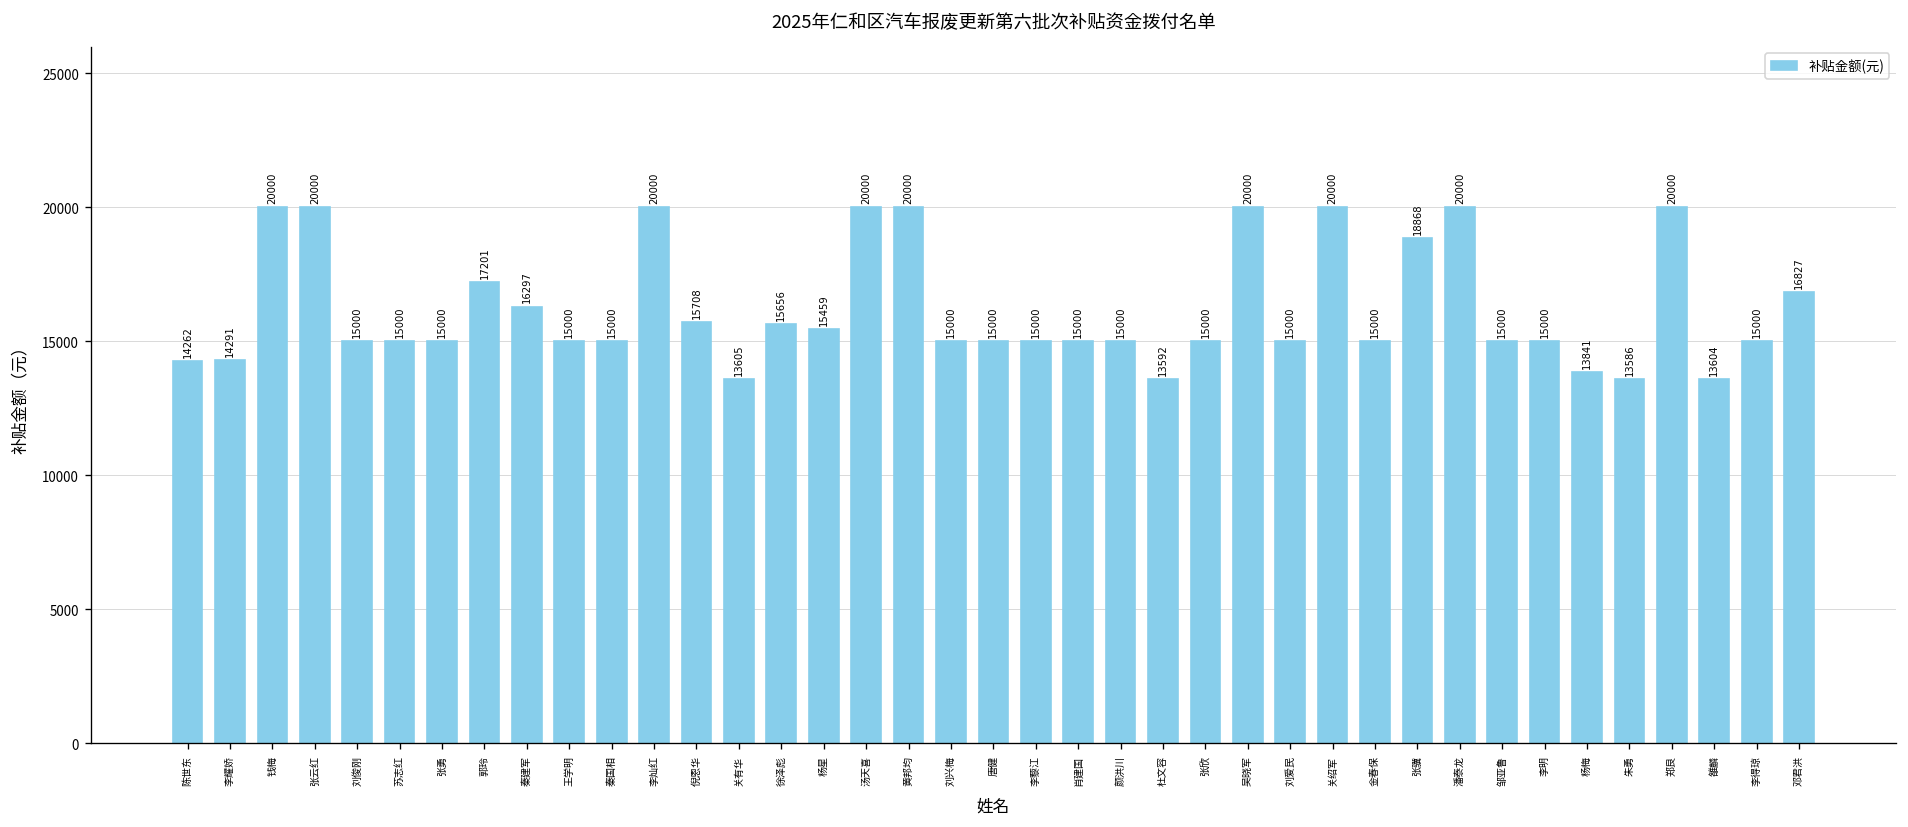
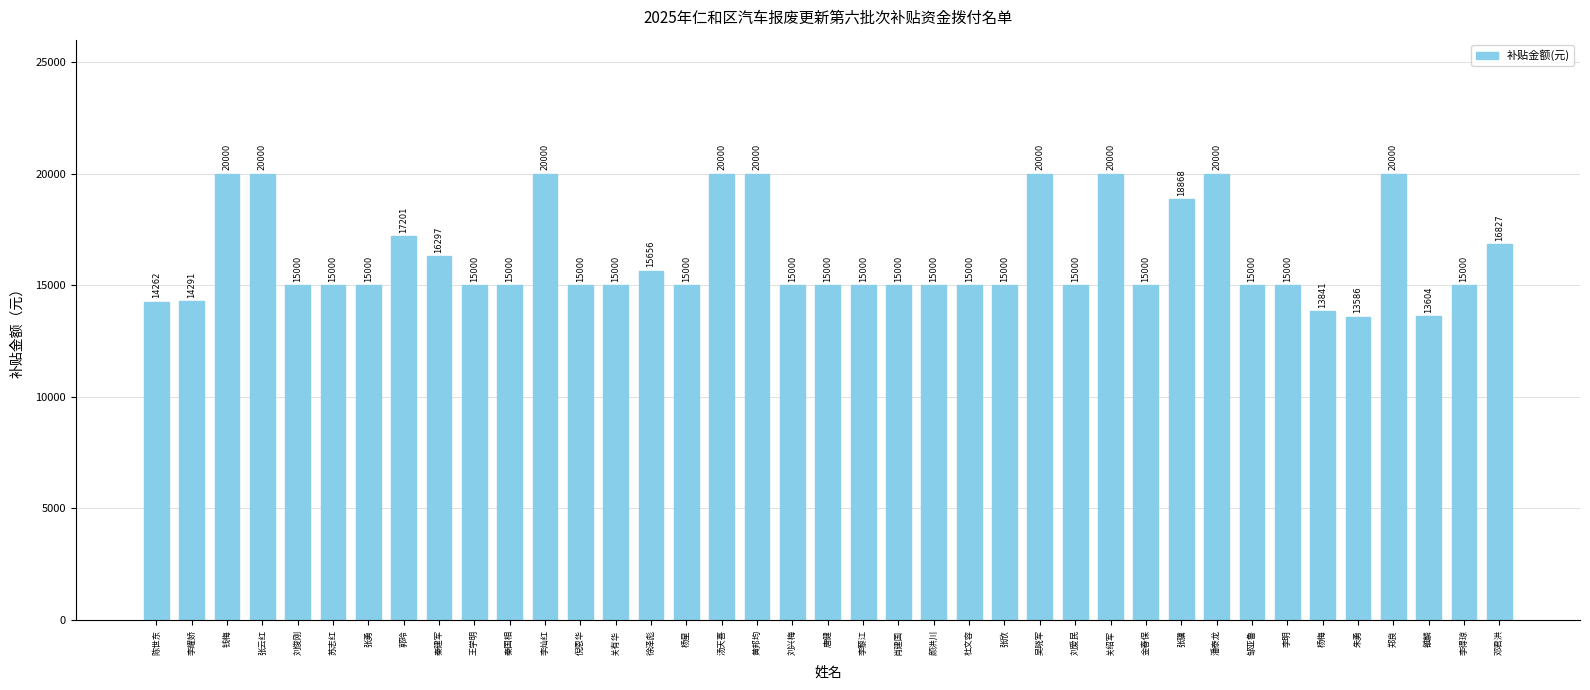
  {
    "陈世东": 14262,
    "李耀娇": 14291,
    "钱梅": 20000,
    "张云红": 20000,
    "刘俊刚": 15000,
    "苏志红": 15000,
    "张勇": 15000,
    "郭玲": 17201,
    "秦建军": 16297,
    "王学明": 15000,
    "秦国相": 15000,
    "李灿红": 20000,
-   "倪恩华": 15708,
-   "关有华": 13605,
+   "倪恩华": 15000,
+   "关有华": 15000,
    "徐泽彪": 15656,
-   "杨星": 15459,
+   "杨星": 15000,
    "汤天喜": 20000,
    "黄邦均": 20000,
    "刘兴梅": 15000,
    "唐健": 15000,
    "李藜江": 15000,
    "肖建国": 15000,
    "颜洪川": 15000,
-   "杜文容": 13592,
+   "杜文容": 15000,
    "张欣": 15000,
    "吴晓军": 20000,
    "刘爱民": 15000,
    "关绍军": 20000,
    "金春保": 15000,
    "张骥": 18868,
    "潘泰龙": 20000,
    "邹亚鲁": 15000,
    "李明": 15000,
    "杨梅": 13841,
    "朱勇": 13586,
    "郑良": 20000,
    "雒麟": 13604,
    "李得琼": 15000,
    "邓君洪": 16827
  }
